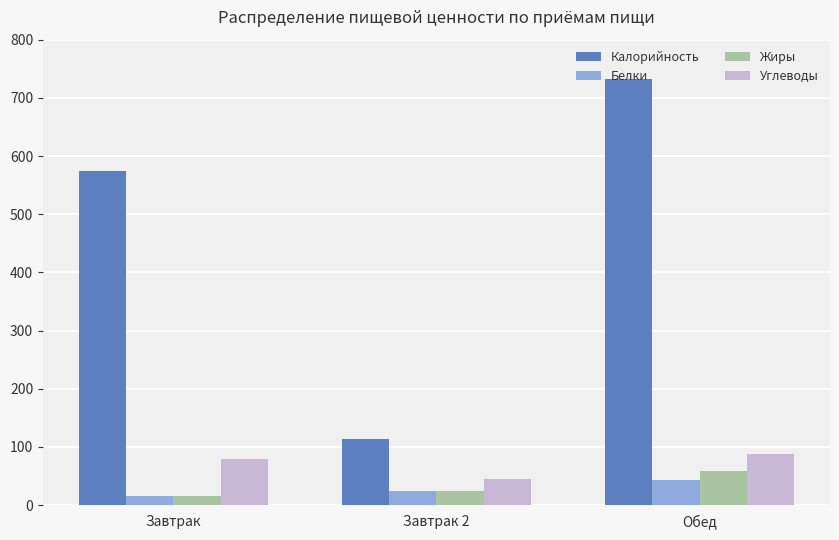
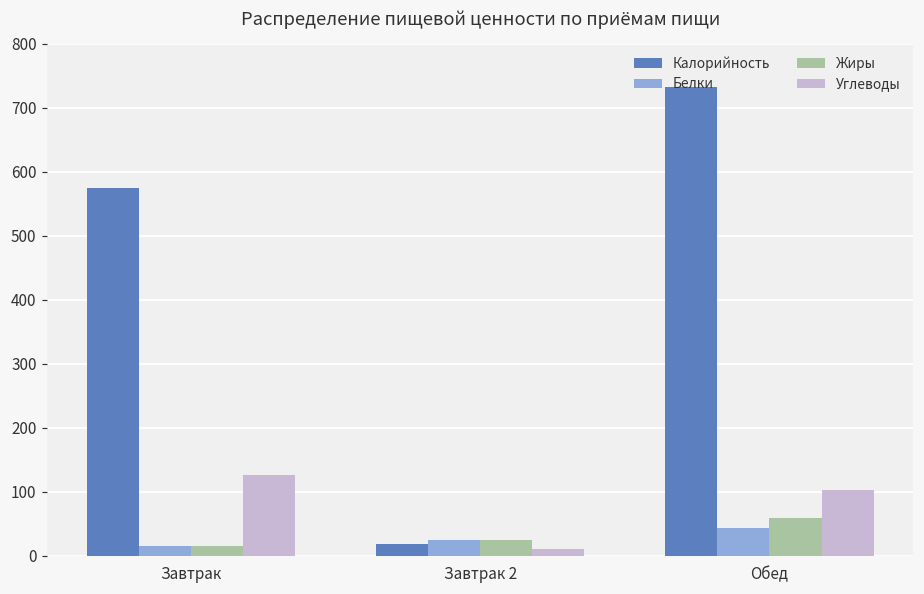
  {
    "Калорийность": {
      "Завтрак": 580,
-     "Завтрак 2": 110,
+     "Завтрак 2": 20,
      "Обед": 730
    },
    "Белки": {
      "Завтрак": 20,
      "Завтрак 2": 30,
      "Обед": 40
    },
    "Жиры": {
      "Завтрак": 20,
      "Завтрак 2": 20,
      "Обед": 60
    },
    "Углеводы": {
-     "Завтрак": 80,
-     "Завтрак 2": 50,
-     "Обед": 90
+     "Завтрак": 130,
+     "Завтрак 2": 10,
+     "Обед": 100
    }
  }
